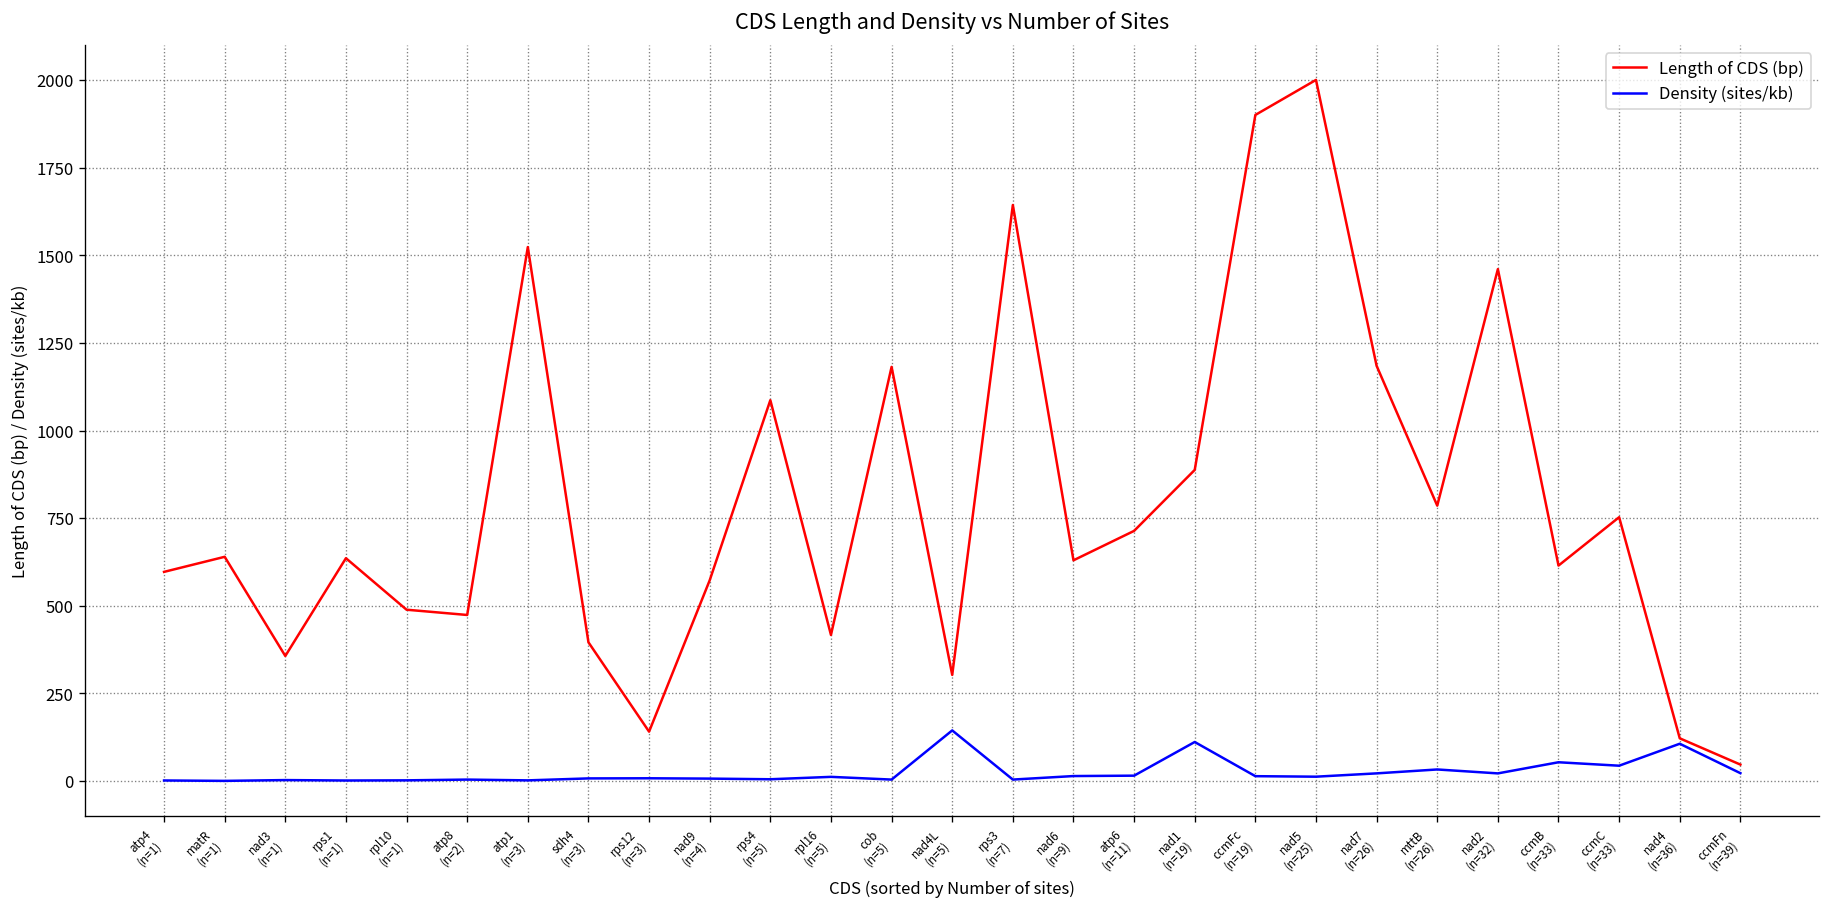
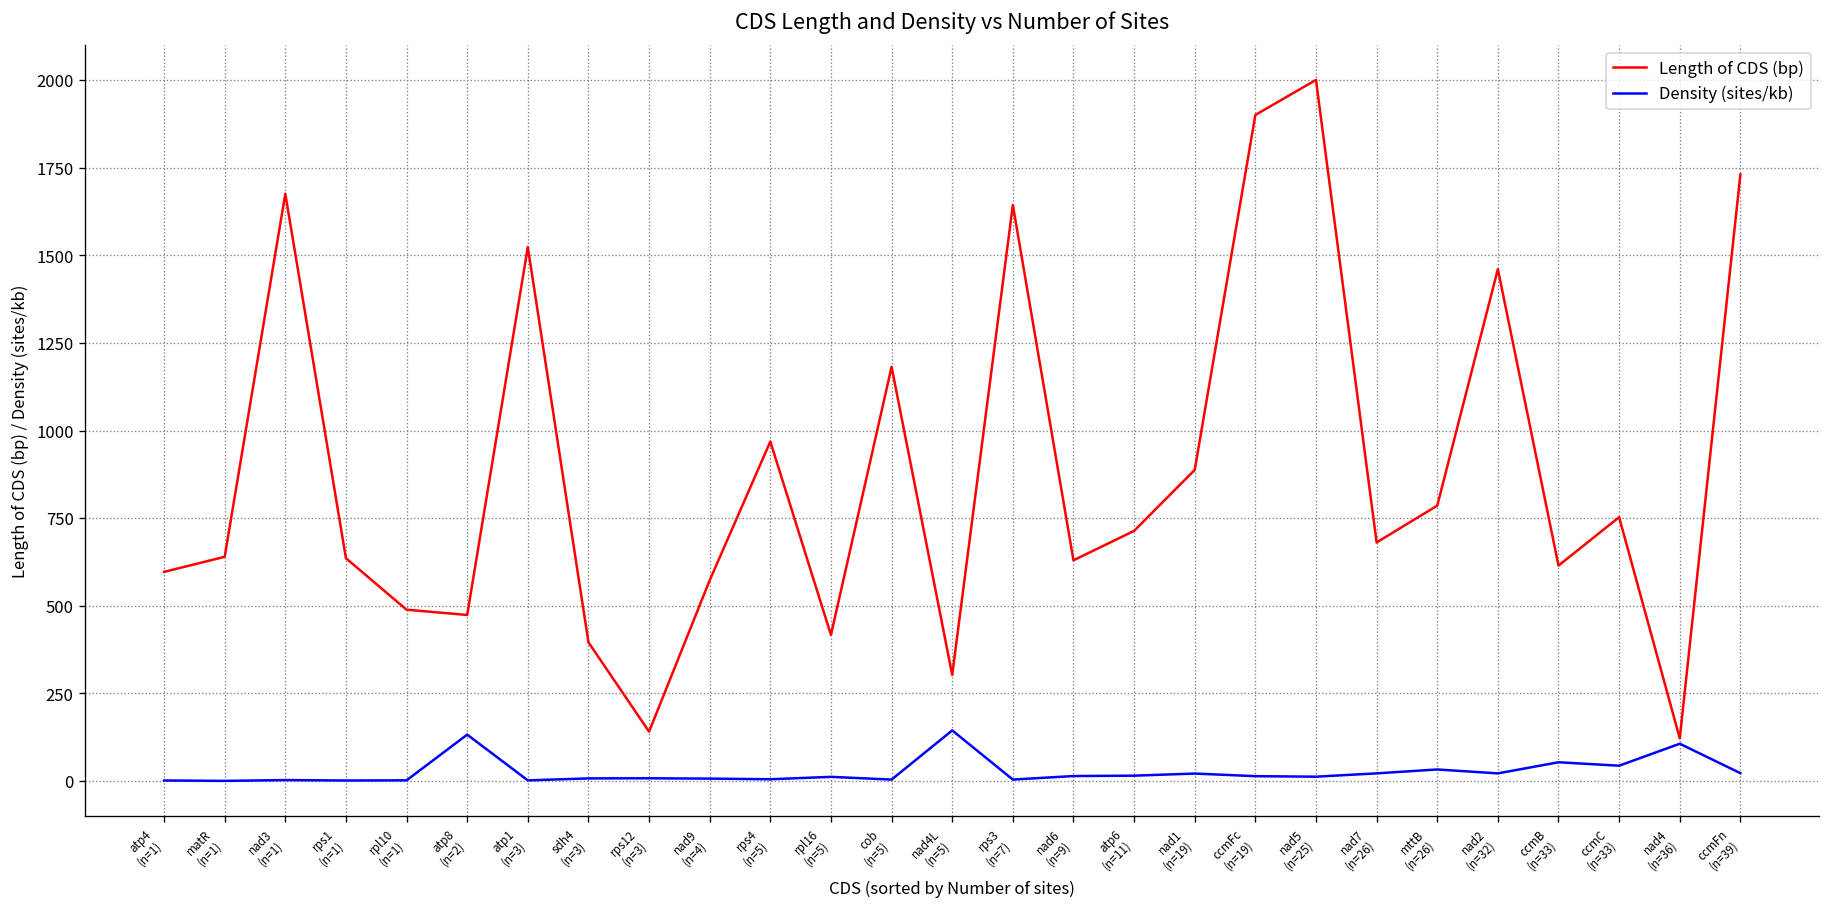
  {
    "Length of CDS (bp)": {
      "atp4 (n=1)": 600,
      "matR (n=1)": 640,
-     "nad3 (n=1)": 360,
+     "nad3 (n=1)": 1680,
      "rps1 (n=1)": 640,
      "rpl10 (n=1)": 490,
      "atp8 (n=2)": 470,
      "atp1 (n=3)": 1520,
      "sdh4 (n=3)": 400,
      "rps12 (n=3)": 140,
      "nad9 (n=4)": 570,
-     "rps4 (n=5)": 1090,
+     "rps4 (n=5)": 970,
      "rpl16 (n=5)": 420,
      "cob (n=5)": 1180,
      "nad4L (n=5)": 300,
      "rps3 (n=7)": 1640,
      "nad6 (n=9)": 630,
      "atp6 (n=11)": 710,
      "nad1 (n=19)": 890,
      "ccmFc (n=19)": 1900,
      "nad5 (n=25)": 2000,
-     "nad7 (n=26)": 1190,
+     "nad7 (n=26)": 680,
      "mttB (n=26)": 790,
      "nad2 (n=32)": 1460,
      "ccmB (n=33)": 620,
      "ccmC (n=33)": 750,
      "nad4 (n=36)": 120,
-     "ccmFn (n=39)": 50
+     "ccmFn (n=39)": 1730
    },
    "Density (sites/kb)": {
      "atp4 (n=1)": 0,
      "matR (n=1)": 0,
      "nad3 (n=1)": 0,
      "rps1 (n=1)": 0,
      "rpl10 (n=1)": 0,
-     "atp8 (n=2)": 0,
+     "atp8 (n=2)": 130,
      "atp1 (n=3)": 0,
      "sdh4 (n=3)": 10,
      "rps12 (n=3)": 10,
      "nad9 (n=4)": 10,
      "rps4 (n=5)": 10,
      "rpl16 (n=5)": 10,
      "cob (n=5)": 0,
      "nad4L (n=5)": 140,
      "rps3 (n=7)": 0,
      "nad6 (n=9)": 10,
      "atp6 (n=11)": 20,
-     "nad1 (n=19)": 110,
+     "nad1 (n=19)": 20,
      "ccmFc (n=19)": 10,
      "nad5 (n=25)": 10,
      "nad7 (n=26)": 20,
      "mttB (n=26)": 30,
      "nad2 (n=32)": 20,
      "ccmB (n=33)": 50,
      "ccmC (n=33)": 40,
      "nad4 (n=36)": 110,
      "ccmFn (n=39)": 20
    }
  }
